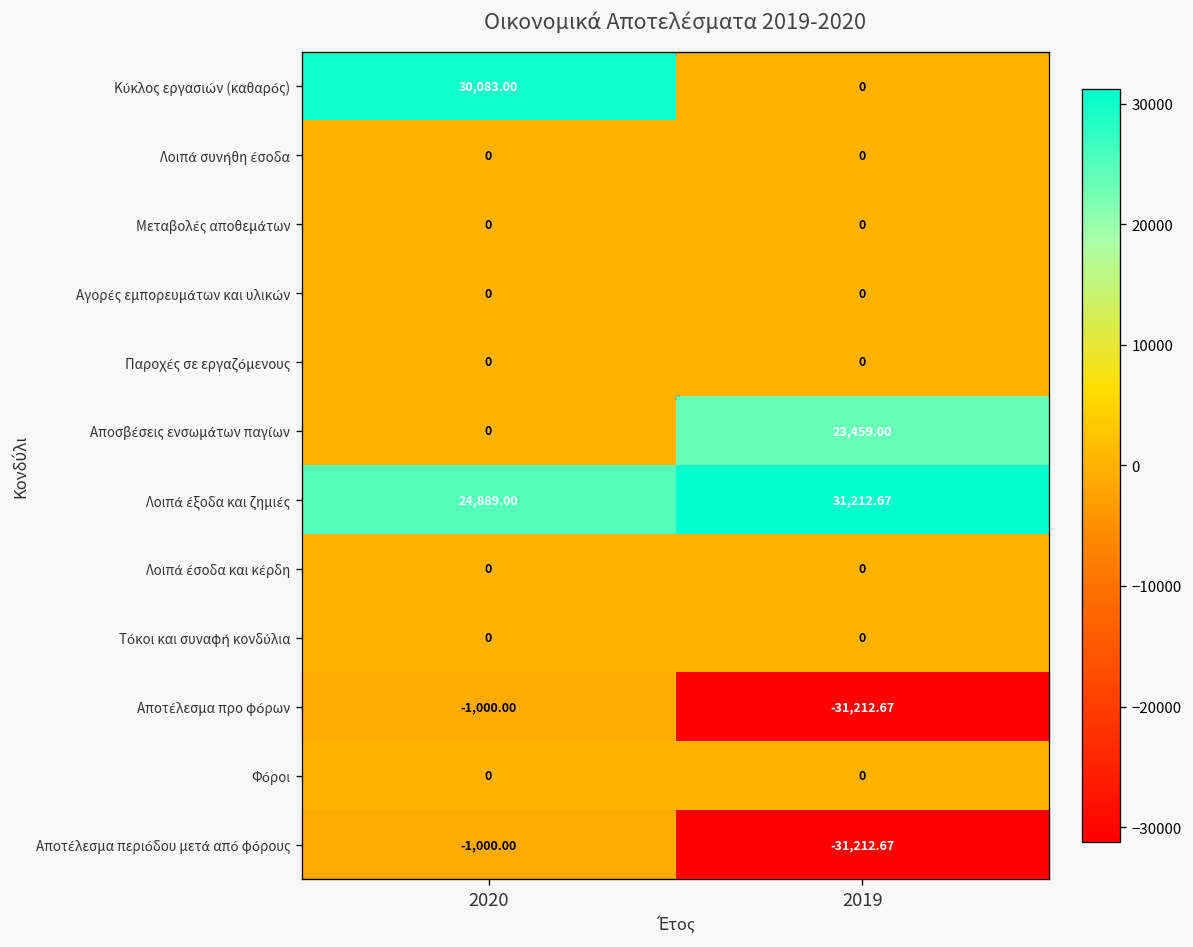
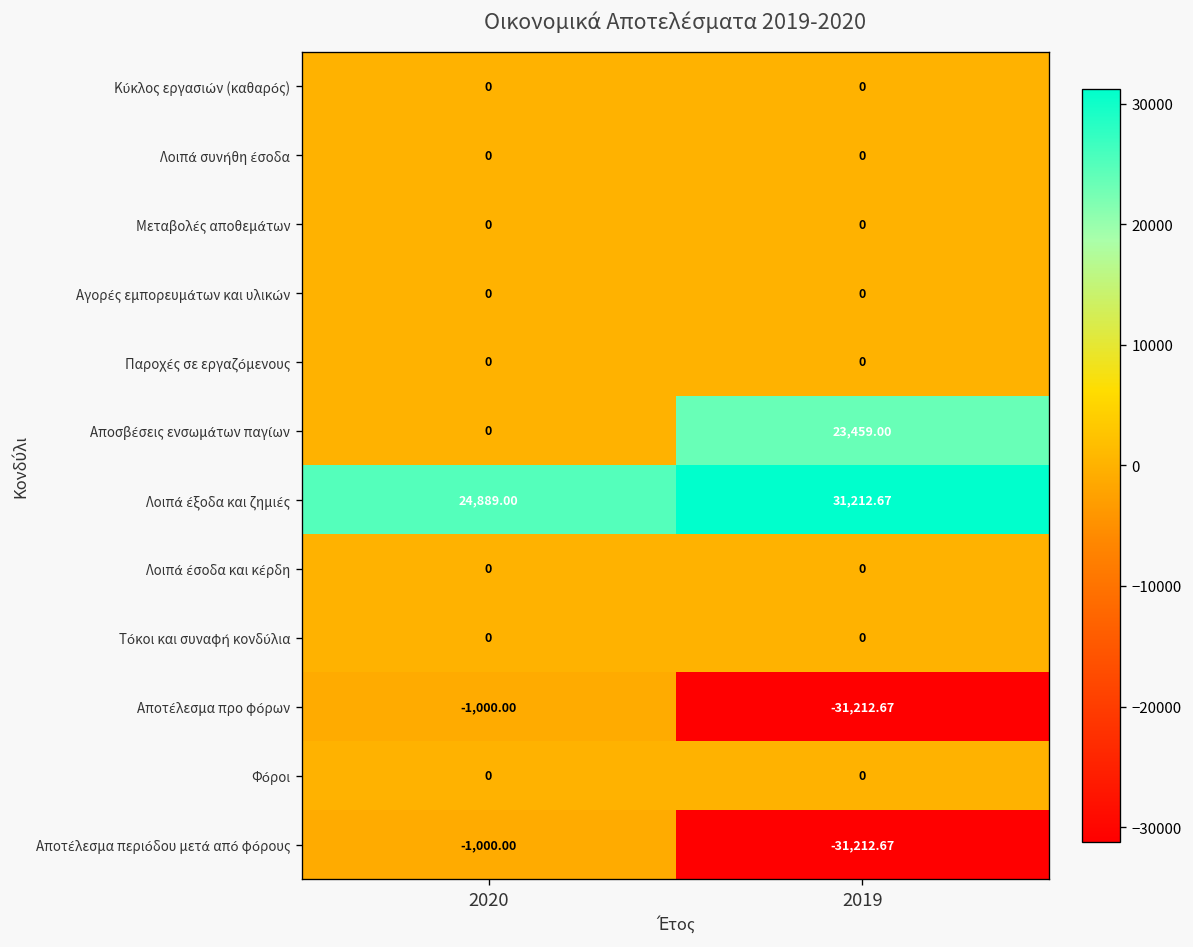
  {
    "Κύκλος εργασιών (καθαρός)": {
-     "2020": "30,083.00",
+     "2020": "0",
      "2019": "0"
    },
    "Λοιπά συνήθη έσοδα": {
      "2020": "0",
      "2019": "0"
    },
    "Μεταβολές αποθεμάτων": {
      "2020": "0",
      "2019": "0"
    },
    "Αγορές εμπορευμάτων και υλικών": {
      "2020": "0",
      "2019": "0"
    },
    "Παροχές σε εργαζόμενους": {
      "2020": "0",
      "2019": "0"
    },
    "Αποσβέσεις ενσωμάτων παγίων": {
      "2020": "0",
      "2019": "23,459.00"
    },
    "Λοιπά έξοδα και ζημιές": {
      "2020": "24,889.00",
      "2019": "31,212.67"
    },
    "Λοιπά έσοδα και κέρδη": {
      "2020": "0",
      "2019": "0"
    },
    "Τόκοι και συναφή κονδύλια": {
      "2020": "0",
      "2019": "0"
    },
    "Αποτέλεσμα προ φόρων": {
      "2020": "-1,000.00",
      "2019": "-31,212.67"
    },
    "Φόροι": {
      "2020": "0",
      "2019": "0"
    },
    "Αποτέλεσμα περιόδου μετά από φόρους": {
      "2020": "-1,000.00",
      "2019": "-31,212.67"
    }
  }
